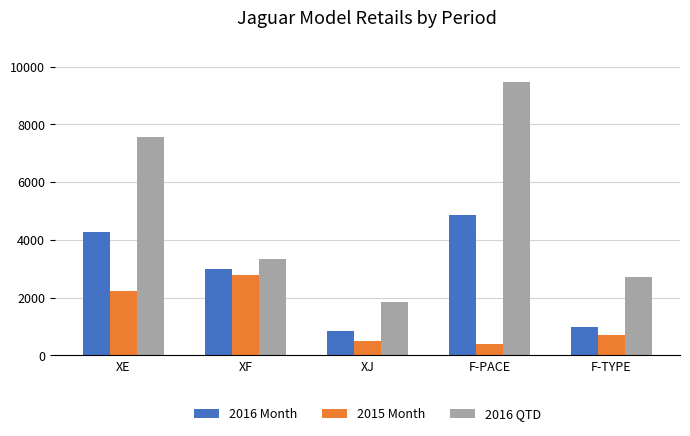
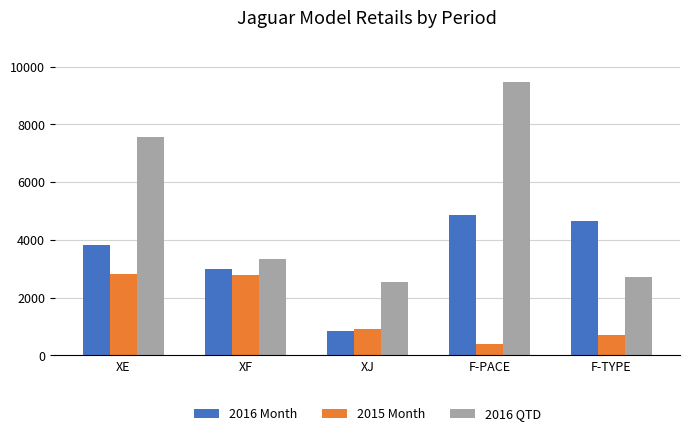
  {
    "2016 Month": {
-     "XE": 4300,
+     "XE": 3800,
      "XF": 3000,
      "XJ": 800,
      "F-PACE": 4900,
-     "F-TYPE": 1000
+     "F-TYPE": 4700
    },
    "2015 Month": {
-     "XE": 2200,
+     "XE": 2800,
      "XF": 2800,
-     "XJ": 500,
+     "XJ": 900,
      "F-PACE": 400,
      "F-TYPE": 700
    },
    "2016 QTD": {
      "XE": 7600,
      "XF": 3400,
-     "XJ": 1800,
+     "XJ": 2500,
      "F-PACE": 9500,
      "F-TYPE": 2700
    }
  }
